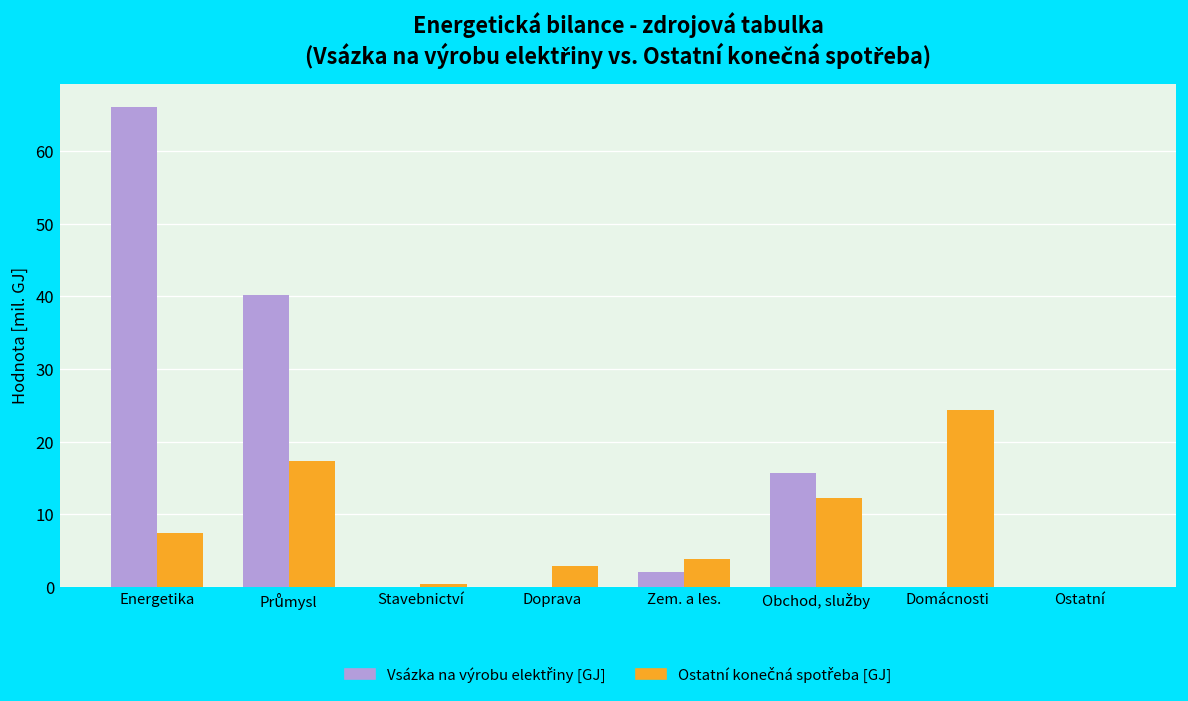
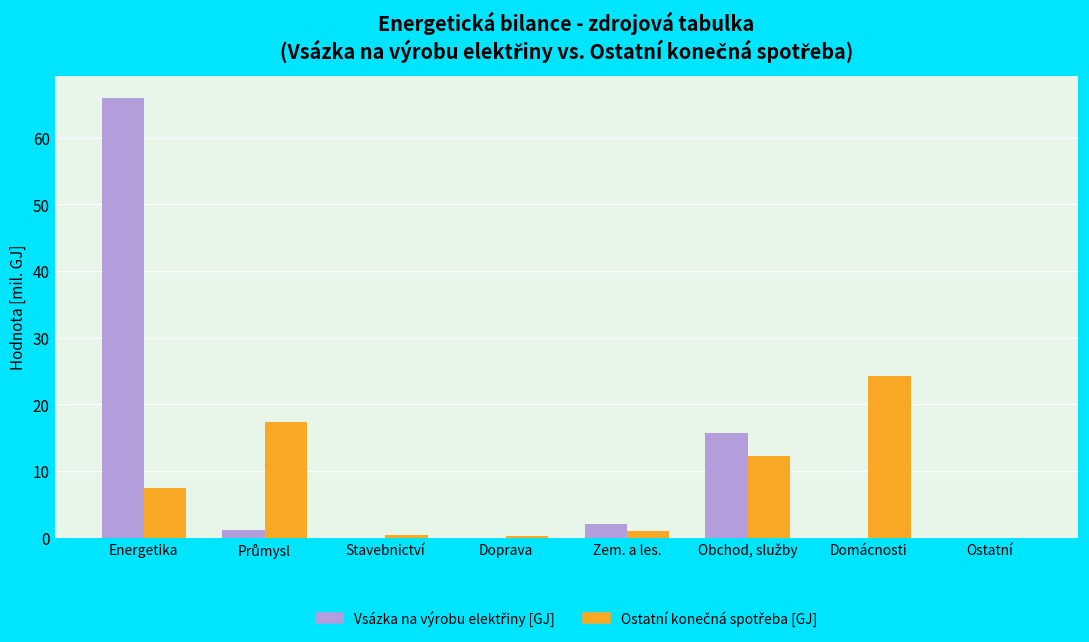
  {
    "Vsázka na výrobu elektřiny [GJ]": {
      "Energetika": 66,
-     "Průmysl": 40,
+     "Průmysl": 1,
      "Stavebnictví": 0,
      "Doprava": 0,
      "Zem. a les.": 2,
      "Obchod, služby": 16,
      "Domácnosti": 0,
      "Ostatní": 0
    },
    "Ostatní konečná spotřeba [GJ]": {
      "Energetika": 7,
      "Průmysl": 17,
      "Stavebnictví": 0,
-     "Doprava": 3,
-     "Zem. a les.": 4,
+     "Doprava": 0,
+     "Zem. a les.": 1,
      "Obchod, služby": 12,
      "Domácnosti": 24
    }
  }
